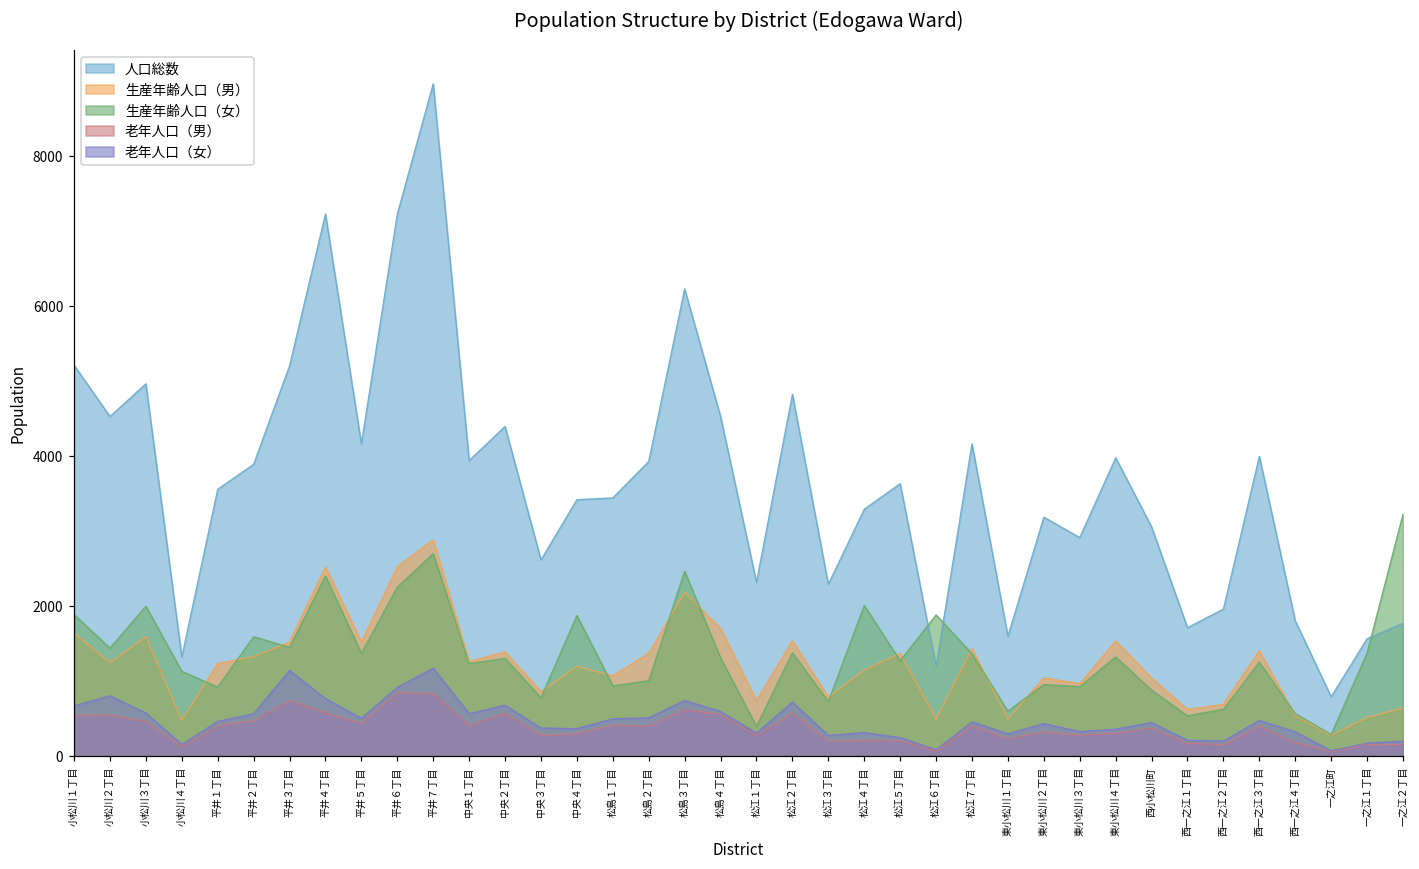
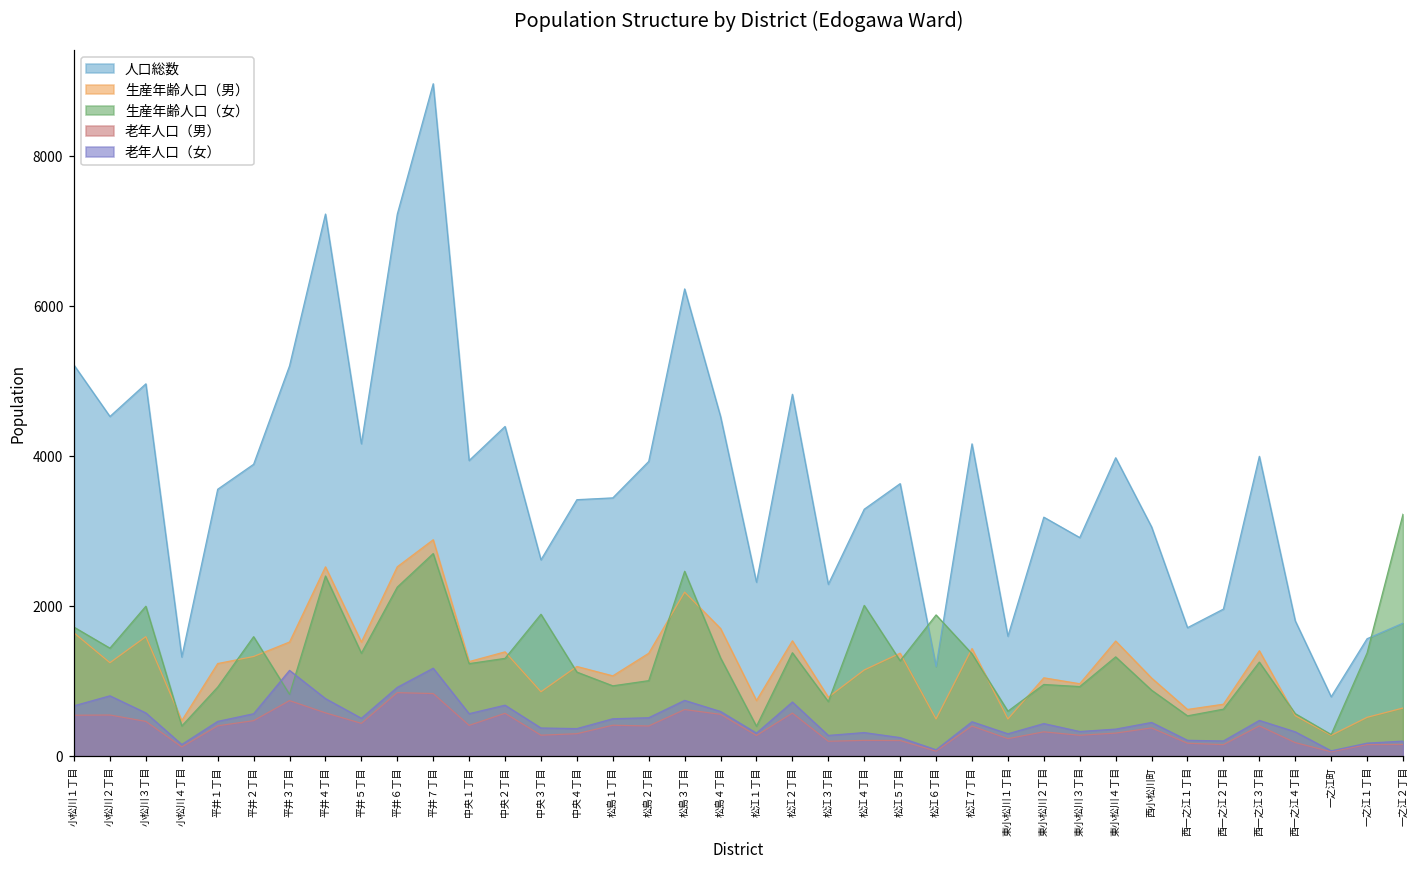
  {
    "生産年齢人口（女）": {
-     "小松川１丁目": 1900,
+     "小松川１丁目": 1700,
      "小松川２丁目": 1400,
      "小松川３丁目": 2000,
-     "小松川４丁目": 1100,
+     "小松川４丁目": 400,
      "平井１丁目": 900,
      "平井２丁目": 1600,
-     "平井３丁目": 1500,
+     "平井３丁目": 800,
      "平井４丁目": 2400,
      "平井５丁目": 1400,
      "平井６丁目": 2300,
      "平井７丁目": 2700,
      "中央２丁目": 1300,
-     "中央３丁目": 800,
-     "中央４丁目": 1900,
+     "中央３丁目": 1900,
+     "中央４丁目": 1100,
      "松島１丁目": 900,
      "松島２丁目": 1000,
      "松島３丁目": 2500,
      "松島４丁目": 1300,
      "松江１丁目": 400,
      "松江２丁目": 1400,
      "松江３丁目": 700,
      "松江４丁目": 2000,
      "松江５丁目": 1300,
      "松江６丁目": 1900,
      "松江７丁目": 1400,
      "東小松川１丁目": 600,
      "東小松川２丁目": 1000,
      "東小松川３丁目": 900,
      "東小松川４丁目": 1300,
      "西小松川町": 900,
      "西一之江１丁目": 500,
      "西一之江２丁目": 600,
      "西一之江３丁目": 1300,
      "一之江１丁目": 1400,
      "一之江２丁目": 3200
    }
  }
